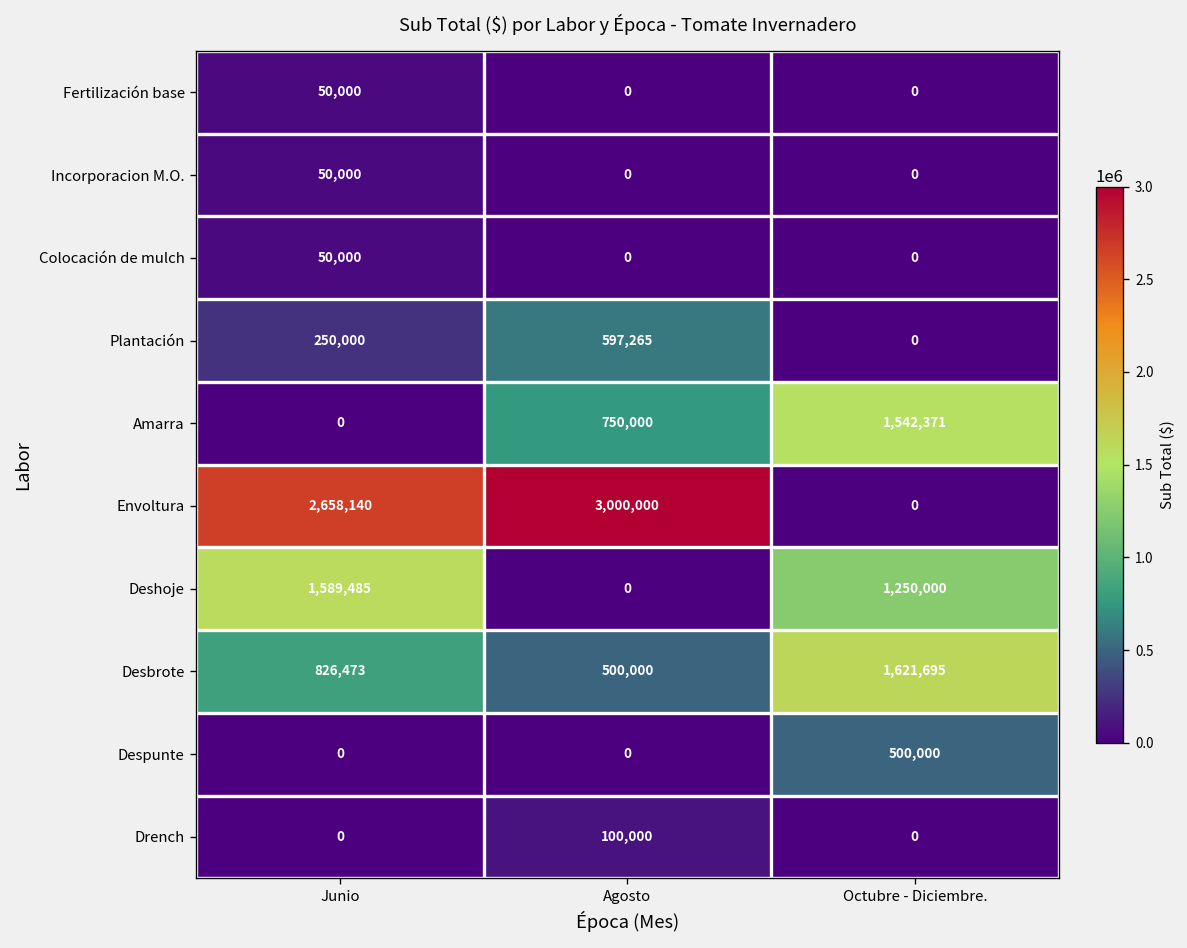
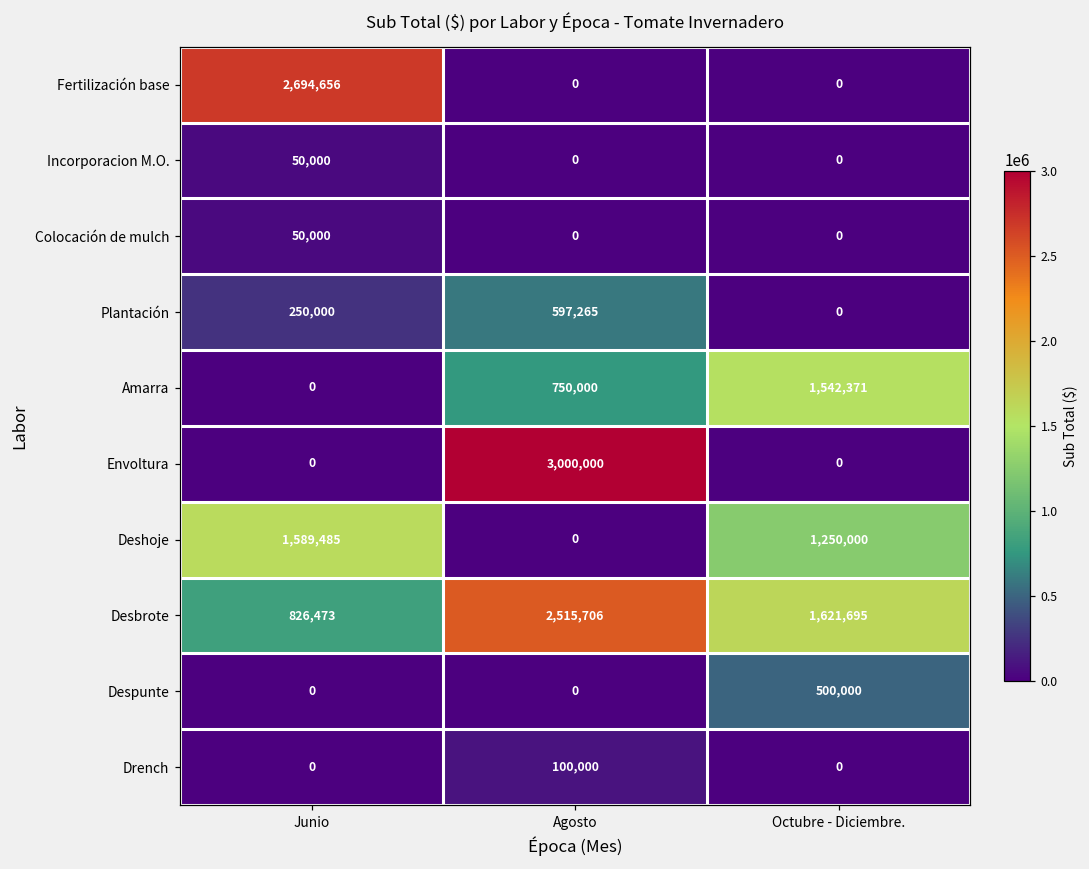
  {
    "Fertilización base": {
-     "Junio": "50,000",
+     "Junio": "2,694,656",
      "Agosto": "0",
      "Octubre - Diciembre.": "0"
    },
    "Incorporacion M.O.": {
      "Junio": "50,000",
      "Agosto": "0",
      "Octubre - Diciembre.": "0"
    },
    "Colocación de mulch": {
      "Junio": "50,000",
      "Agosto": "0",
      "Octubre - Diciembre.": "0"
    },
    "Plantación": {
      "Junio": "250,000",
      "Agosto": "597,265",
      "Octubre - Diciembre.": "0"
    },
    "Amarra": {
      "Junio": "0",
      "Agosto": "750,000",
      "Octubre - Diciembre.": "1,542,371"
    },
    "Envoltura": {
-     "Junio": "2,658,140",
+     "Junio": "0",
      "Agosto": "3,000,000",
      "Octubre - Diciembre.": "0"
    },
    "Deshoje": {
      "Junio": "1,589,485",
      "Agosto": "0",
      "Octubre - Diciembre.": "1,250,000"
    },
    "Desbrote": {
      "Junio": "826,473",
-     "Agosto": "500,000",
+     "Agosto": "2,515,706",
      "Octubre - Diciembre.": "1,621,695"
    },
    "Despunte": {
      "Junio": "0",
      "Agosto": "0",
      "Octubre - Diciembre.": "500,000"
    },
    "Drench": {
      "Junio": "0",
      "Agosto": "100,000",
      "Octubre - Diciembre.": "0"
    }
  }
